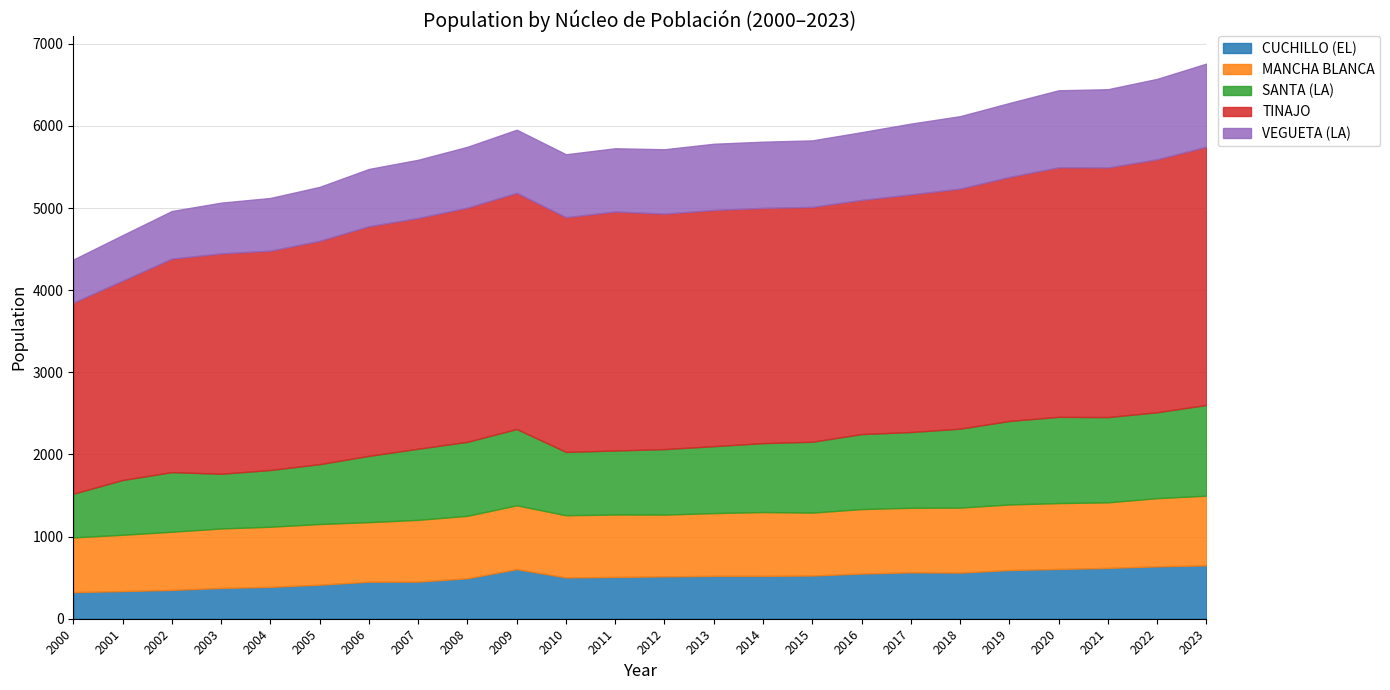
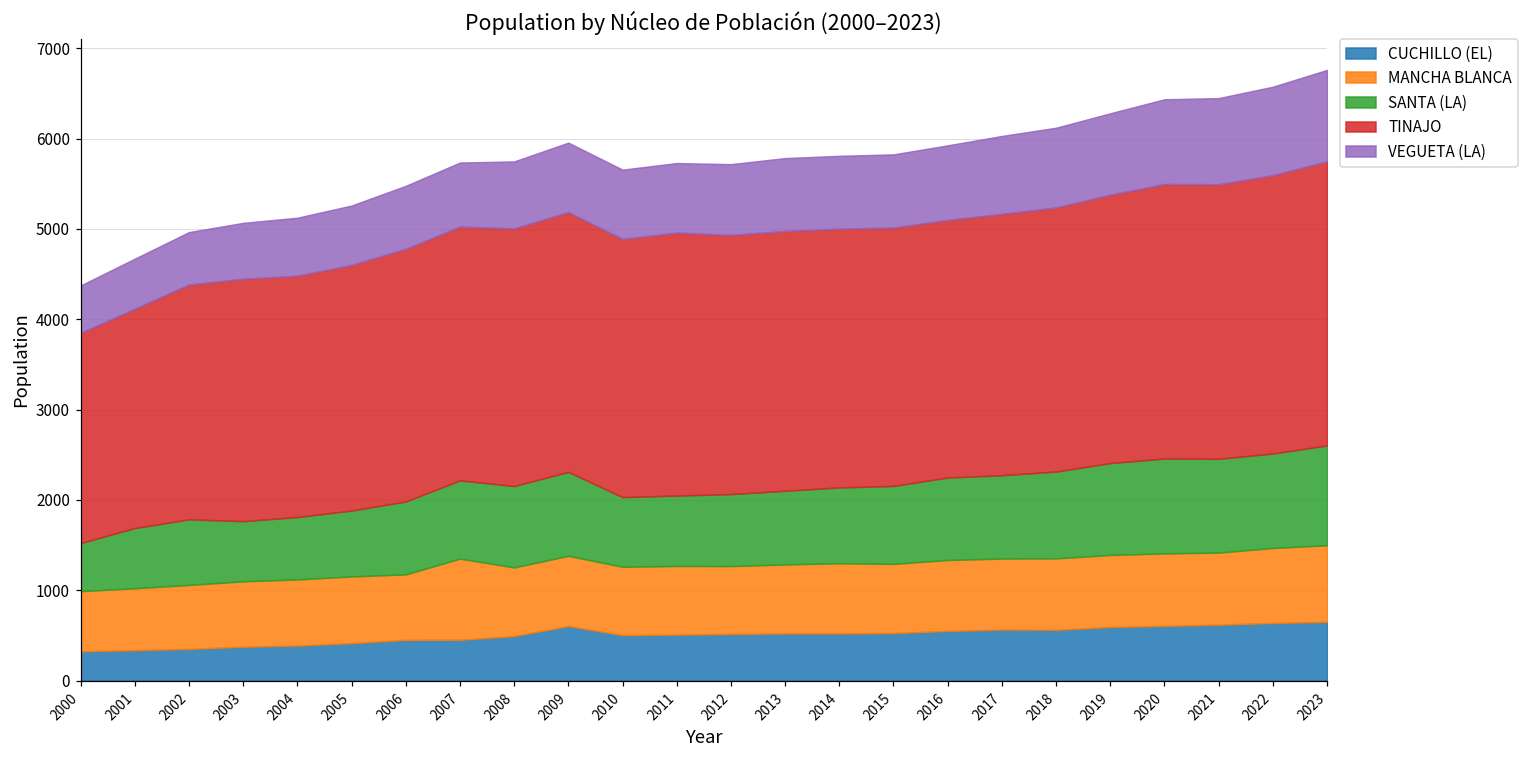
  {
    "CUCHILLO (EL)": {
      "2000": 300,
      "2001": 300,
      "2002": 400,
      "2003": 400,
      "2004": 400,
      "2005": 400,
      "2006": 500,
      "2007": 500,
      "2008": 500,
      "2009": 600,
      "2010": 500,
      "2011": 500,
      "2012": 500,
      "2013": 500,
      "2014": 500,
      "2015": 500,
      "2016": 600,
      "2017": 600,
      "2018": 600,
      "2019": 600,
      "2020": 600,
      "2021": 600,
      "2022": 600,
      "2023": 700
    },
    "MANCHA BLANCA": {
      "2000": 700,
      "2001": 700,
      "2002": 700,
      "2003": 700,
      "2004": 700,
      "2005": 700,
      "2006": 700,
-     "2007": 800,
+     "2007": 900,
      "2008": 800,
      "2009": 800,
      "2010": 800,
      "2011": 800,
      "2012": 800,
      "2013": 800,
      "2014": 800,
      "2015": 800,
      "2016": 800,
      "2017": 800,
      "2018": 800,
      "2019": 800,
      "2020": 800,
      "2021": 800,
      "2022": 800,
      "2023": 800
    },
    "SANTA (LA)": {
      "2000": 500,
      "2001": 700,
      "2002": 700,
      "2003": 700,
      "2004": 700,
      "2005": 700,
      "2006": 800,
      "2007": 900,
      "2008": 900,
      "2009": 900,
      "2010": 800,
      "2011": 800,
      "2012": 800,
      "2013": 800,
      "2014": 800,
      "2015": 900,
      "2016": 900,
      "2017": 900,
      "2018": 1000,
      "2019": 1000,
      "2020": 1100,
      "2021": 1000,
      "2022": 1000,
      "2023": 1100
    },
    "TINAJO": {
      "2000": 2300,
      "2001": 2400,
      "2002": 2600,
      "2003": 2700,
      "2004": 2700,
      "2005": 2700,
      "2006": 2800,
      "2007": 2800,
      "2008": 2900,
      "2009": 2900,
      "2010": 2900,
      "2011": 2900,
      "2012": 2900,
      "2013": 2900,
      "2014": 2900,
      "2015": 2900,
      "2016": 2900,
      "2017": 2900,
      "2018": 2900,
      "2019": 3000,
      "2020": 3000,
      "2021": 3000,
      "2022": 3100,
      "2023": 3100
    },
    "VEGUETA (LA)": {
      "2000": 500,
      "2001": 600,
      "2002": 600,
      "2003": 600,
      "2004": 600,
      "2005": 700,
      "2006": 700,
      "2007": 700,
      "2008": 700,
      "2009": 800,
      "2010": 800,
      "2011": 800,
      "2012": 800,
      "2013": 800,
      "2014": 800,
      "2015": 800,
      "2016": 800,
      "2017": 900,
      "2018": 900,
      "2019": 900,
      "2020": 900,
      "2021": 1000,
      "2022": 1000,
      "2023": 1000
    }
  }
